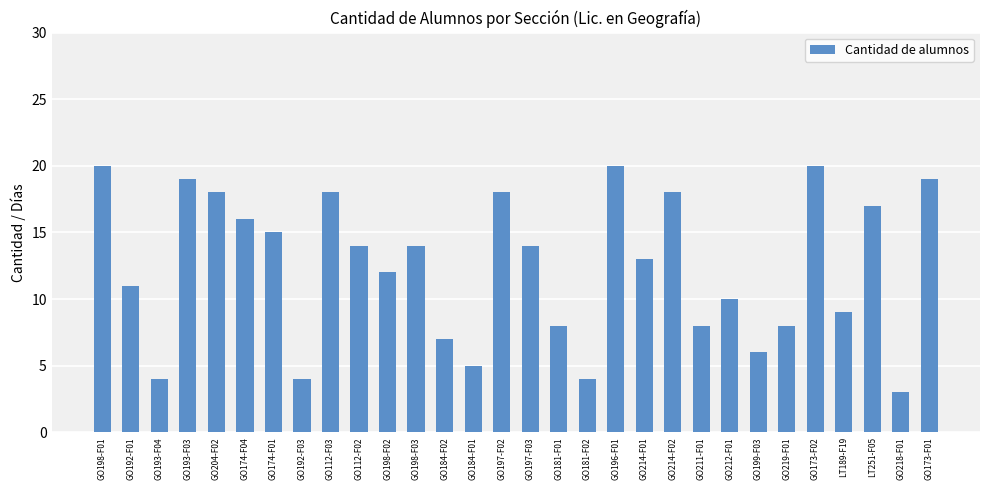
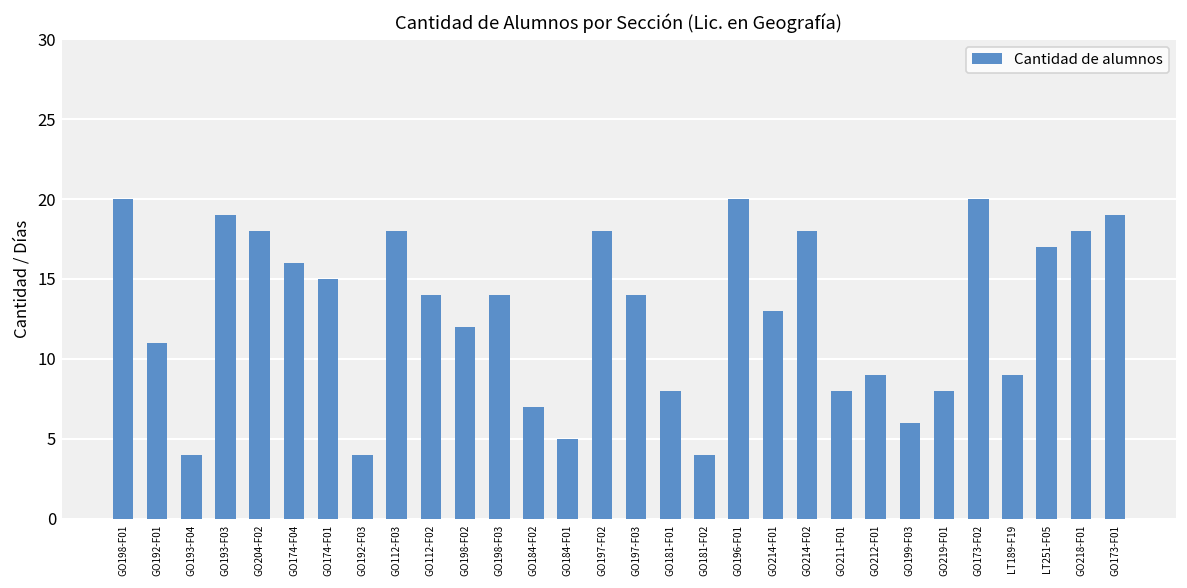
  {
    "GO198-F01": 20,
    "GO192-F01": 11,
    "GO193-F04": 4,
    "GO193-F03": 19,
    "GO204-F02": 18,
    "GO174-F04": 16,
    "GO174-F01": 15,
    "GO192-F03": 4,
    "GO112-F03": 18,
    "GO112-F02": 14,
    "GO198-F02": 12,
    "GO198-F03": 14,
    "GO184-F02": 7,
    "GO184-F01": 5,
    "GO197-F02": 18,
    "GO197-F03": 14,
    "GO181-F01": 8,
    "GO181-F02": 4,
    "GO196-F01": 20,
    "GO214-F01": 13,
    "GO214-F02": 18,
    "GO211-F01": 8,
-   "GO212-F01": 10,
+   "GO212-F01": 9,
    "GO199-F03": 6,
    "GO219-F01": 8,
    "GO173-F02": 20,
    "LT189-F19": 9,
    "LT251-F05": 17,
-   "GO218-F01": 3,
+   "GO218-F01": 18,
    "GO173-F01": 19
  }
